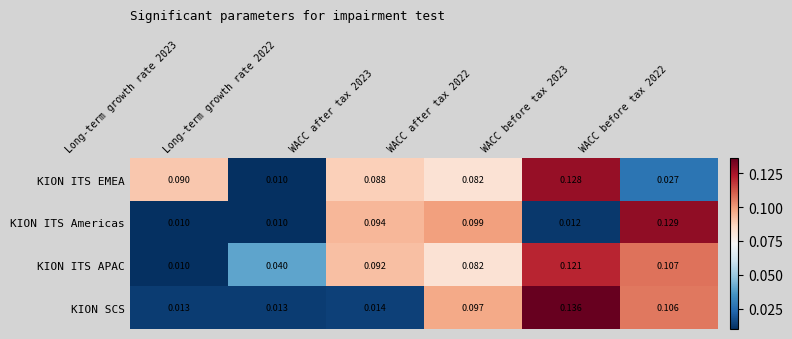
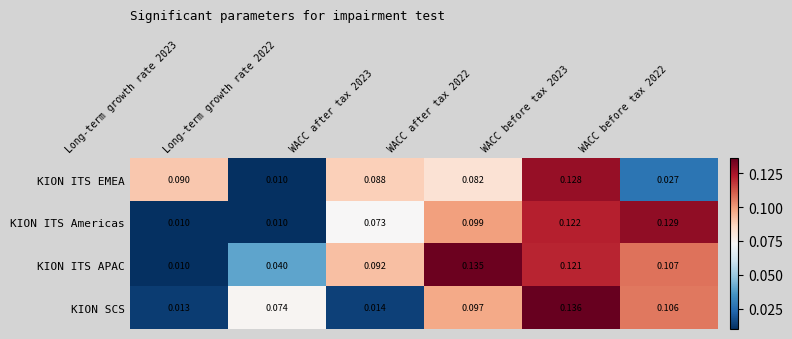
  {
    "KION ITS EMEA": {
      "Long-term growth rate 2023": 0.090,
      "Long-term growth rate 2022": 0.010,
      "WACC after tax 2023": 0.088,
      "WACC after tax 2022": 0.082,
      "WACC before tax 2023": 0.128,
      "WACC before tax 2022": 0.027
    },
    "KION ITS Americas": {
      "Long-term growth rate 2023": 0.010,
      "Long-term growth rate 2022": 0.010,
-     "WACC after tax 2023": 0.094,
+     "WACC after tax 2023": 0.073,
      "WACC after tax 2022": 0.099,
-     "WACC before tax 2023": 0.012,
+     "WACC before tax 2023": 0.122,
      "WACC before tax 2022": 0.129
    },
    "KION ITS APAC": {
      "Long-term growth rate 2023": 0.010,
      "Long-term growth rate 2022": 0.040,
      "WACC after tax 2023": 0.092,
-     "WACC after tax 2022": 0.082,
+     "WACC after tax 2022": 0.135,
      "WACC before tax 2023": 0.121,
      "WACC before tax 2022": 0.107
    },
    "KION SCS": {
      "Long-term growth rate 2023": 0.013,
-     "Long-term growth rate 2022": 0.013,
+     "Long-term growth rate 2022": 0.074,
      "WACC after tax 2023": 0.014,
      "WACC after tax 2022": 0.097,
      "WACC before tax 2023": 0.136,
      "WACC before tax 2022": 0.106
    }
  }
